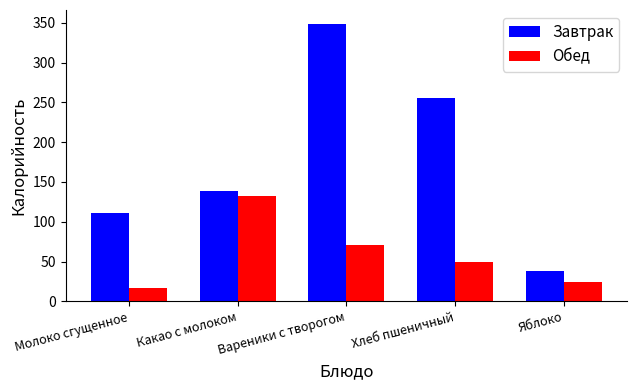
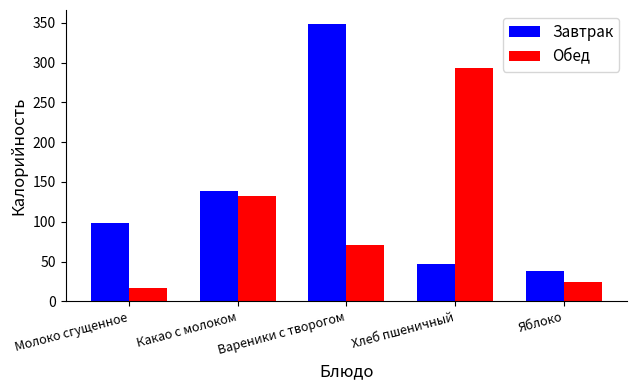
  {
    "Завтрак": {
-     "Молоко сгущенное": 110,
+     "Молоко сгущенное": 100,
      "Какао с молоком": 140,
      "Вареники с творогом": 350,
-     "Хлеб пшеничный": 260,
+     "Хлеб пшеничный": 50,
      "Яблоко": 40
    },
    "Обед": {
      "Молоко сгущенное": 20,
      "Какао с молоком": 130,
      "Вареники с творогом": 70,
-     "Хлеб пшеничный": 50,
+     "Хлеб пшеничный": 290,
      "Яблоко": 20
    }
  }
